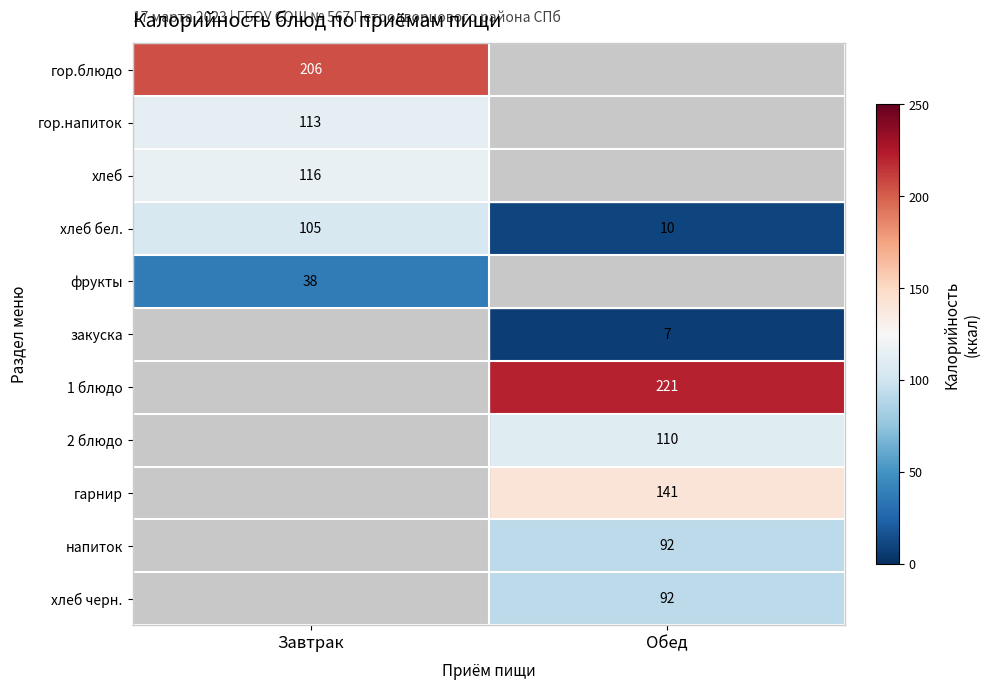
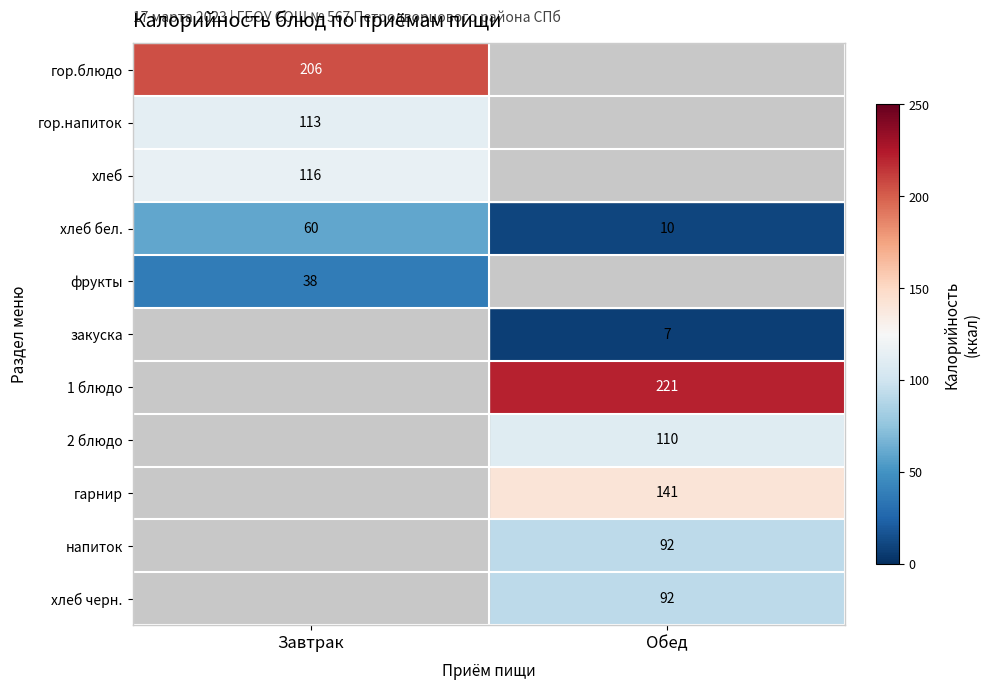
  {
    "гор.блюдо": {
      "Завтрак": 206
    },
    "гор.напиток": {
      "Завтрак": 113
    },
    "хлеб": {
      "Завтрак": 116
    },
    "хлеб бел.": {
-     "Завтрак": 105,
+     "Завтрак": 60,
      "Обед": 10
    },
    "фрукты": {
      "Завтрак": 38
    },
    "закуска": {
      "Обед": 7
    },
    "1 блюдо": {
      "Обед": 221
    },
    "2 блюдо": {
      "Обед": 110
    },
    "гарнир": {
      "Обед": 141
    },
    "напиток": {
      "Обед": 92
    },
    "хлеб черн.": {
      "Обед": 92
    }
  }
